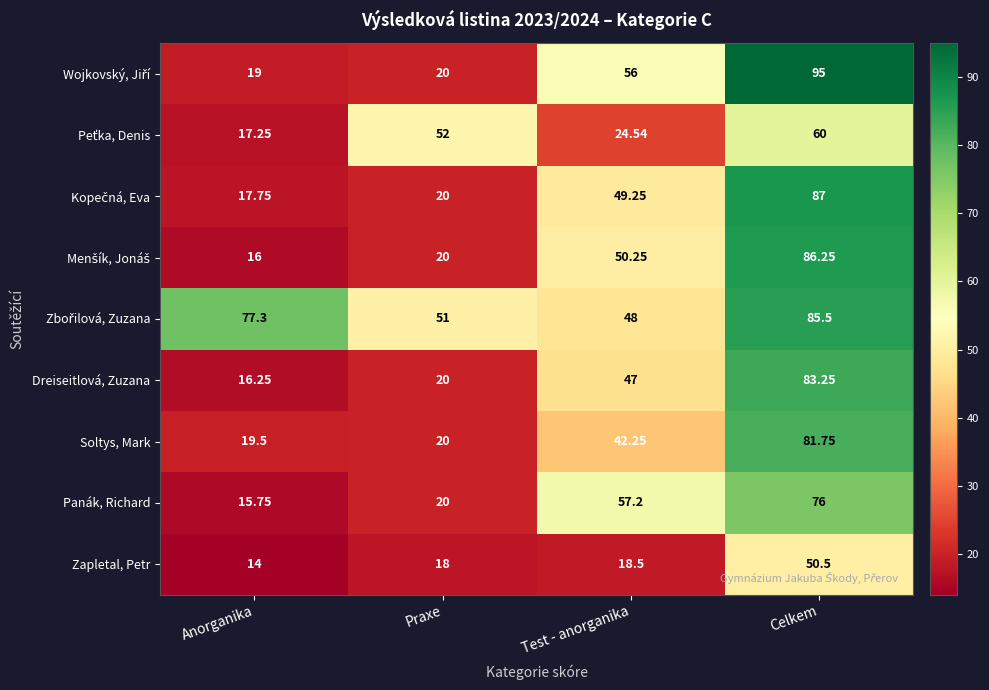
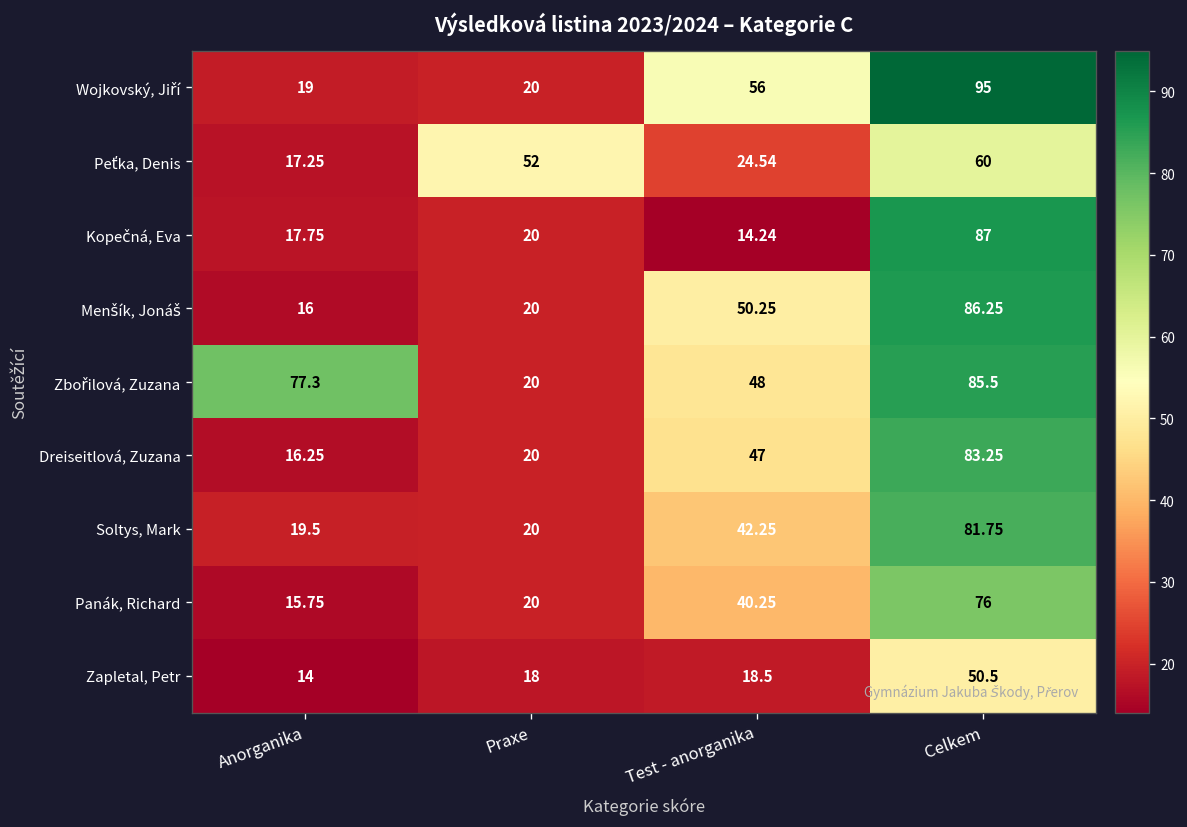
  {
    "Wojkovský, Jiří": {
      "Anorganika": 19,
      "Praxe": 20,
      "Test - anorganika": 56,
      "Celkem": 95
    },
    "Peťka, Denis": {
      "Anorganika": 17.25,
      "Praxe": 52,
      "Test - anorganika": 24.54,
      "Celkem": 60
    },
    "Kopečná, Eva": {
      "Anorganika": 17.75,
      "Praxe": 20,
-     "Test - anorganika": 49.25,
+     "Test - anorganika": 14.24,
      "Celkem": 87
    },
    "Menšík, Jonáš": {
      "Anorganika": 16,
      "Praxe": 20,
      "Test - anorganika": 50.25,
      "Celkem": 86.25
    },
    "Zbořilová, Zuzana": {
      "Anorganika": 77.3,
-     "Praxe": 51,
+     "Praxe": 20,
      "Test - anorganika": 48,
      "Celkem": 85.5
    },
    "Dreiseitlová, Zuzana": {
      "Anorganika": 16.25,
      "Praxe": 20,
      "Test - anorganika": 47,
      "Celkem": 83.25
    },
    "Soltys, Mаrk": {
      "Anorganika": 19.5,
      "Praxe": 20,
      "Test - anorganika": 42.25,
      "Celkem": 81.75
    },
    "Panák, Richard": {
      "Anorganika": 15.75,
      "Praxe": 20,
-     "Test - anorganika": 57.2,
+     "Test - anorganika": 40.25,
      "Celkem": 76
    },
    "Zapletal, Petr": {
      "Anorganika": 14,
      "Praxe": 18,
      "Test - anorganika": 18.5
    }
  }
